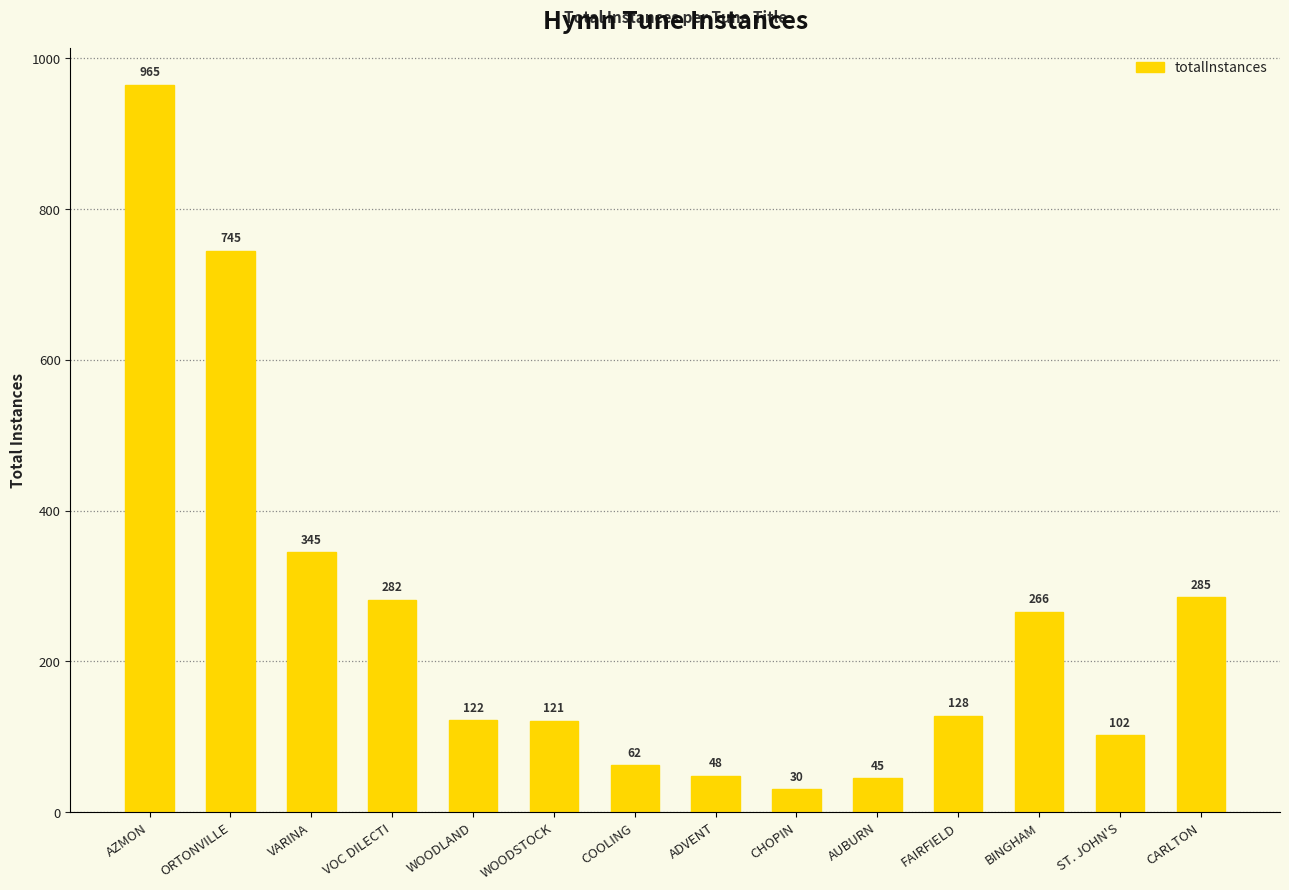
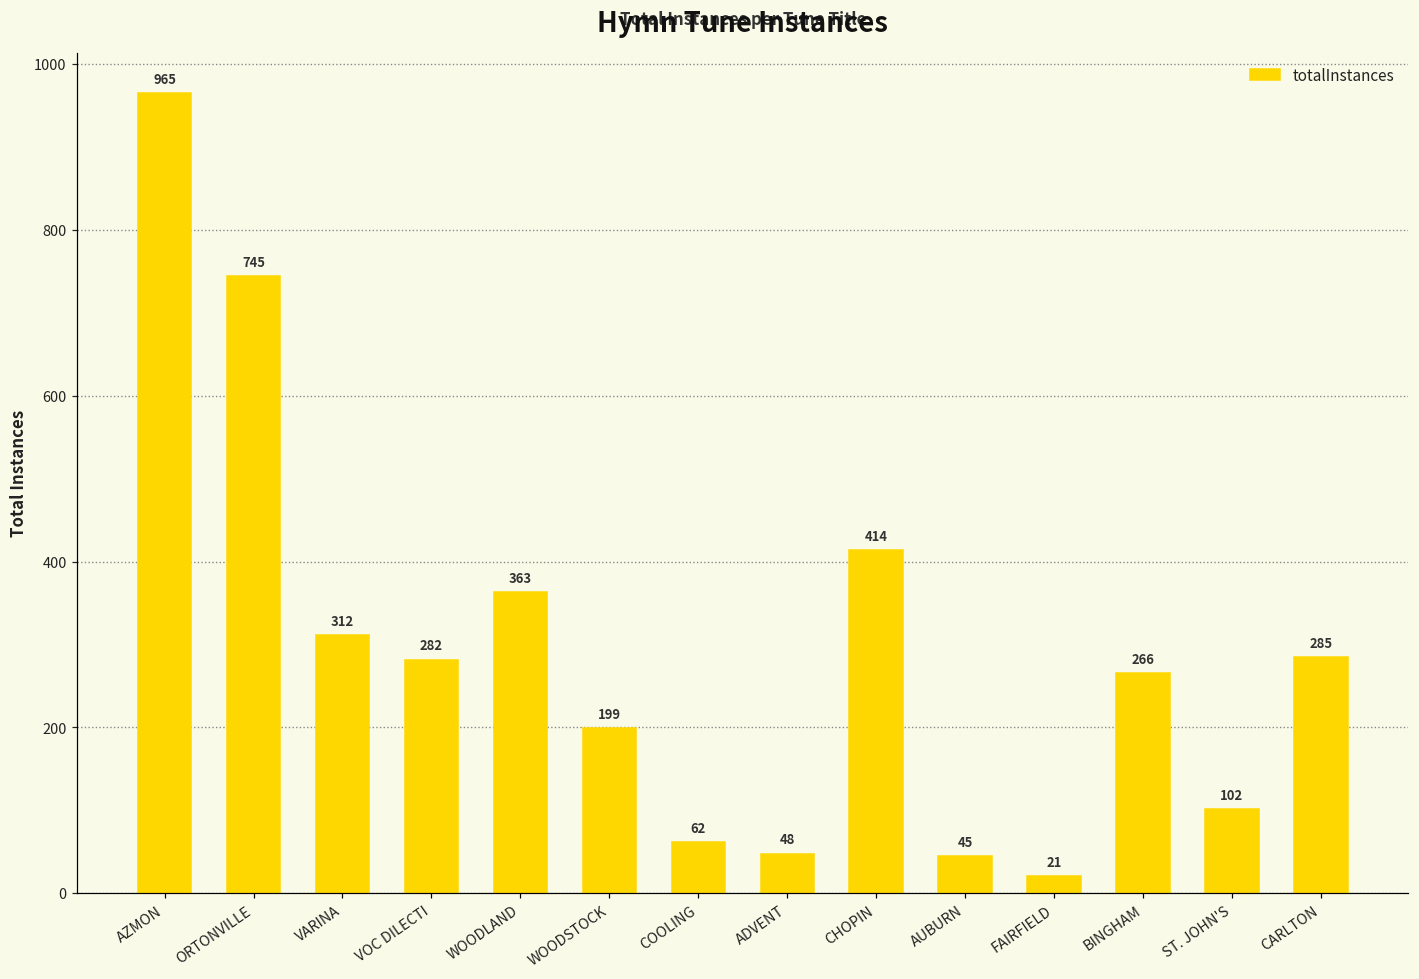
  {
    "AZMON": 965,
    "ORTONVILLE": 745,
-   "VARINA": 345,
+   "VARINA": 312,
    "VOC DILECTI": 282,
-   "WOODLAND": 122,
-   "WOODSTOCK": 121,
+   "WOODLAND": 363,
+   "WOODSTOCK": 199,
    "COOLING": 62,
    "ADVENT": 48,
-   "CHOPIN": 30,
+   "CHOPIN": 414,
    "AUBURN": 45,
-   "FAIRFIELD": 128,
+   "FAIRFIELD": 21,
    "BINGHAM": 266,
    "ST. JOHN'S": 102,
    "CARLTON": 285
  }
